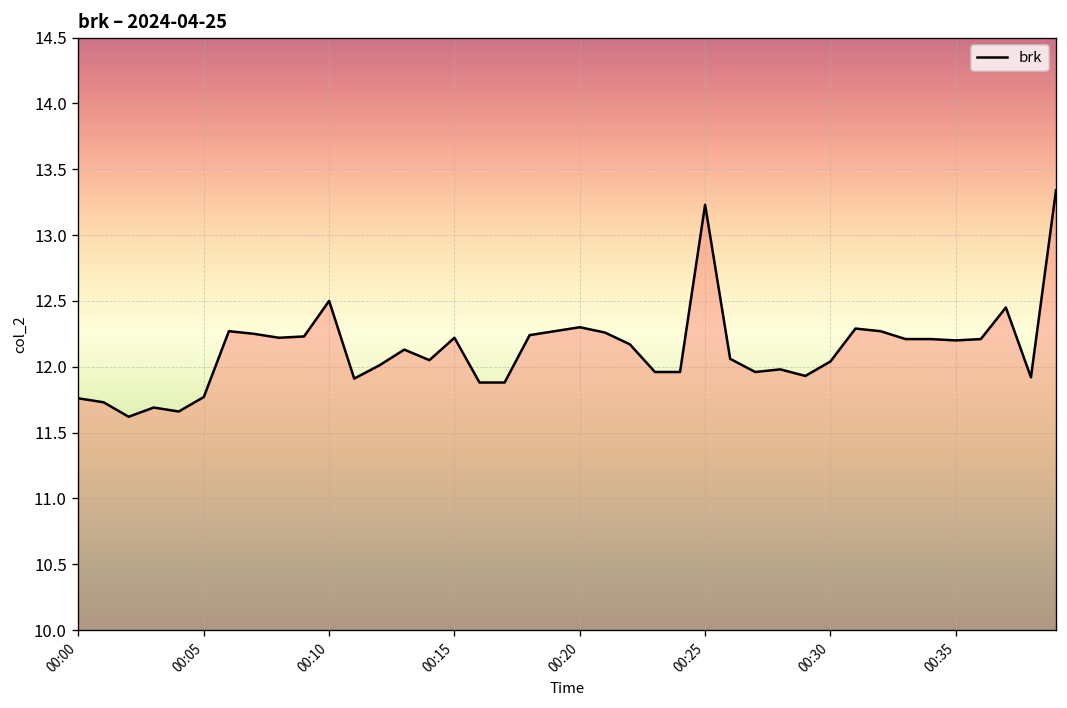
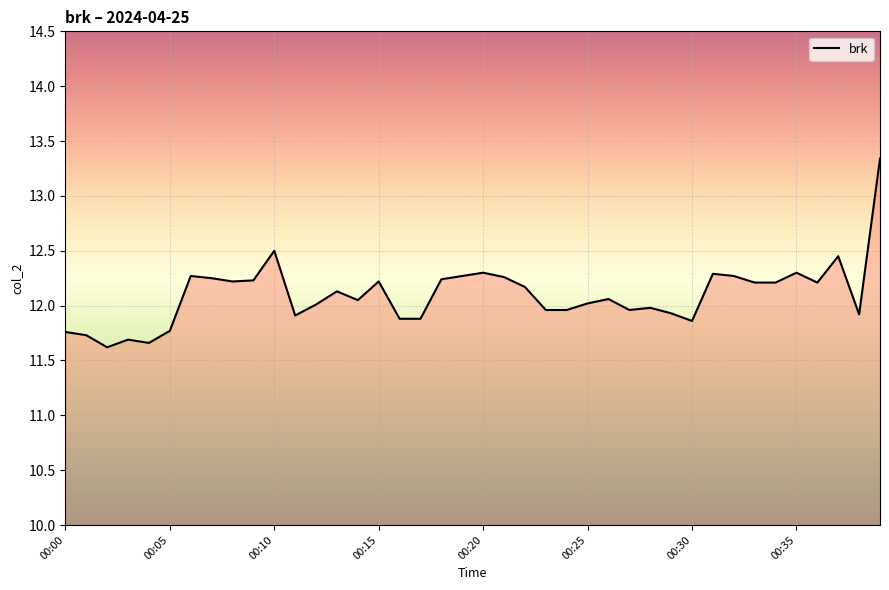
  {
    "00:00": 11.76,
    "00:05": 11.77,
    "00:10": 12.50,
    "00:15": 12.22,
    "00:20": 12.30,
-   "00:25": 13.23,
-   "00:30": 12.04,
-   "00:35": 12.2
+   "00:25": 12.02,
+   "00:30": 11.86,
+   "00:35": 12.3
  }
